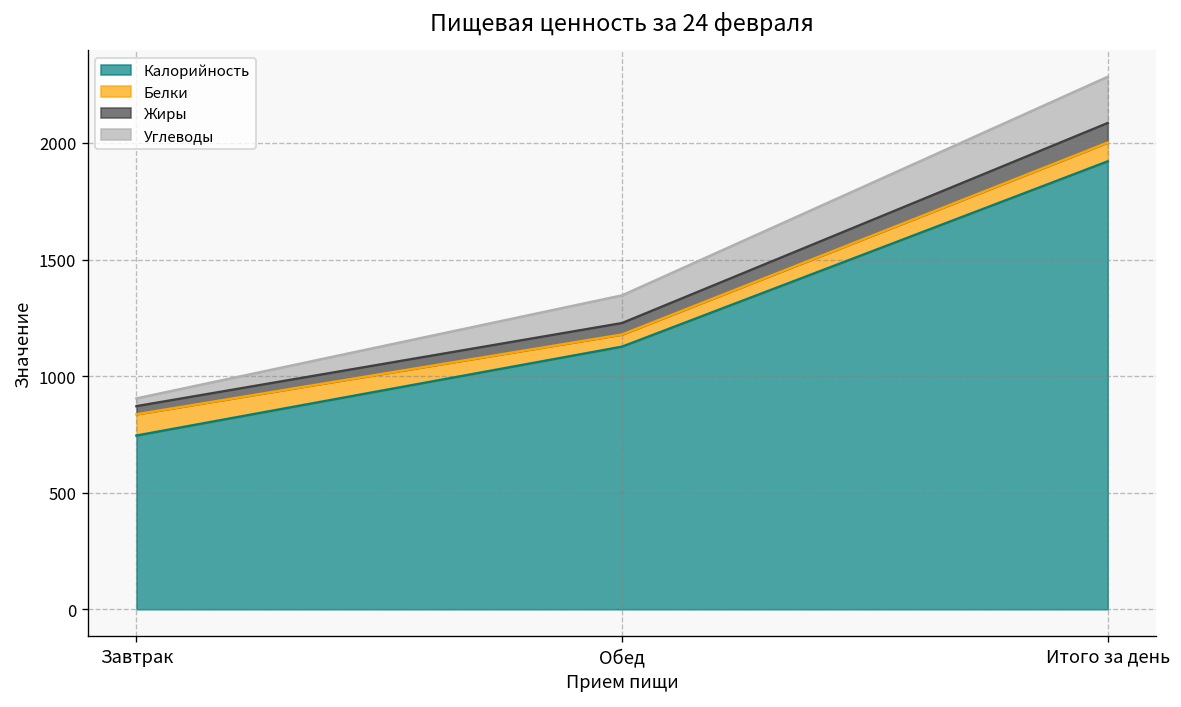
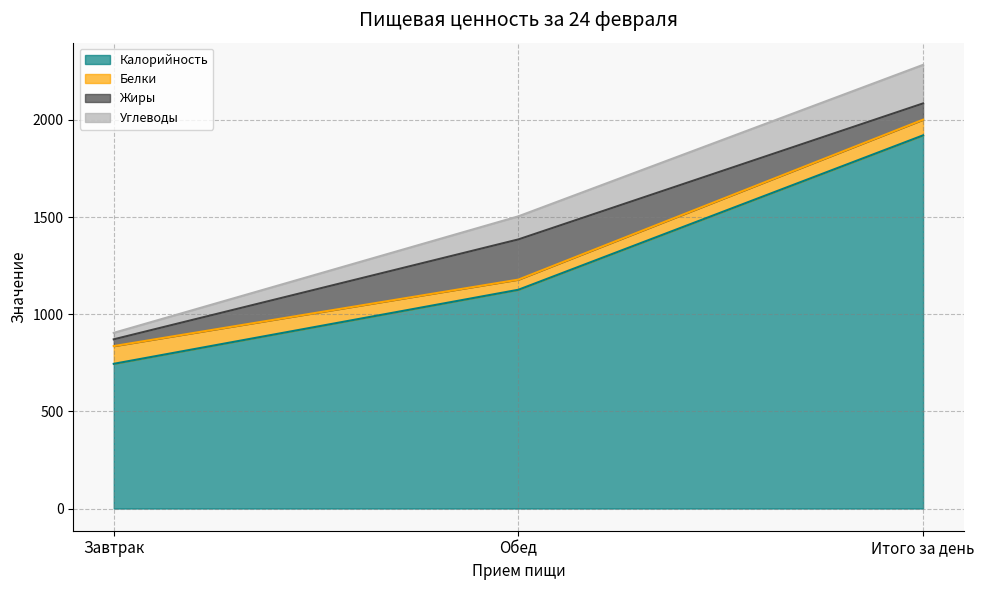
  {
    "Калорийность": {
      "Завтрак": 740,
      "Обед": 1130,
      "Итого за день": 1920
    },
    "Белки": {
      "Завтрак": 90,
      "Обед": 50,
      "Итого за день": 80
    },
    "Жиры": {
      "Завтрак": 30,
-     "Обед": 50,
+     "Обед": 210,
      "Итого за день": 80
    },
    "Углеводы": {
      "Завтрак": 30,
      "Обед": 120,
      "Итого за день": 200
    }
  }
